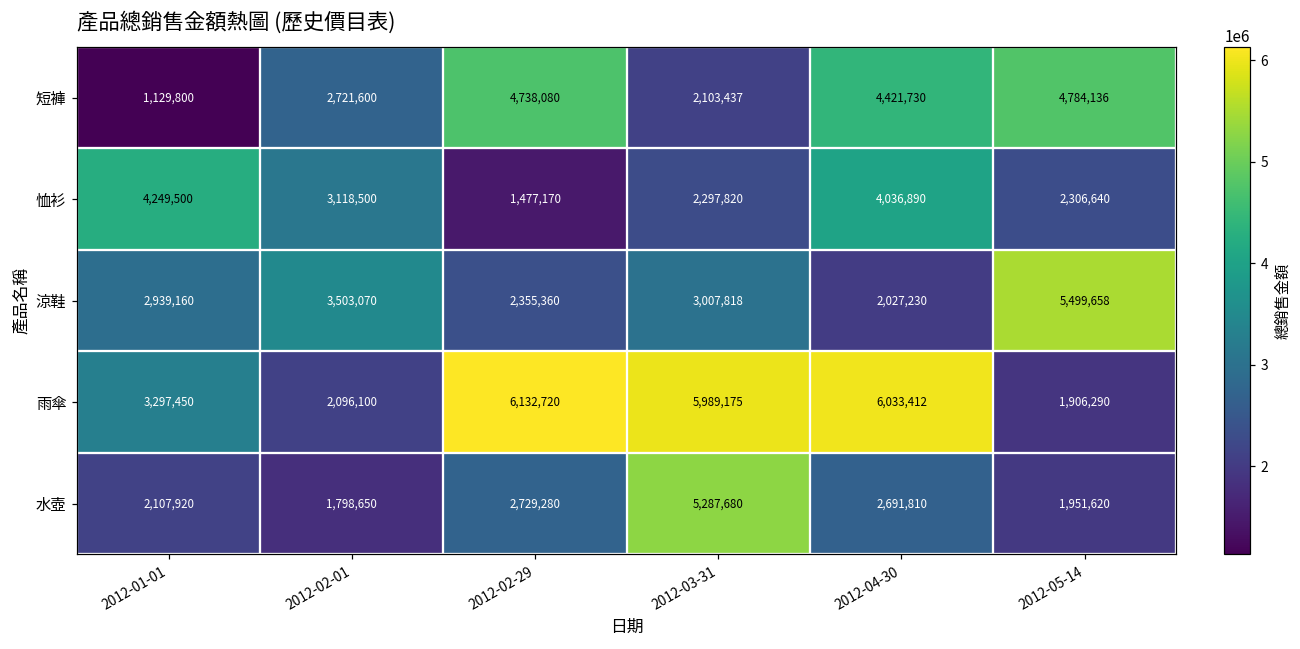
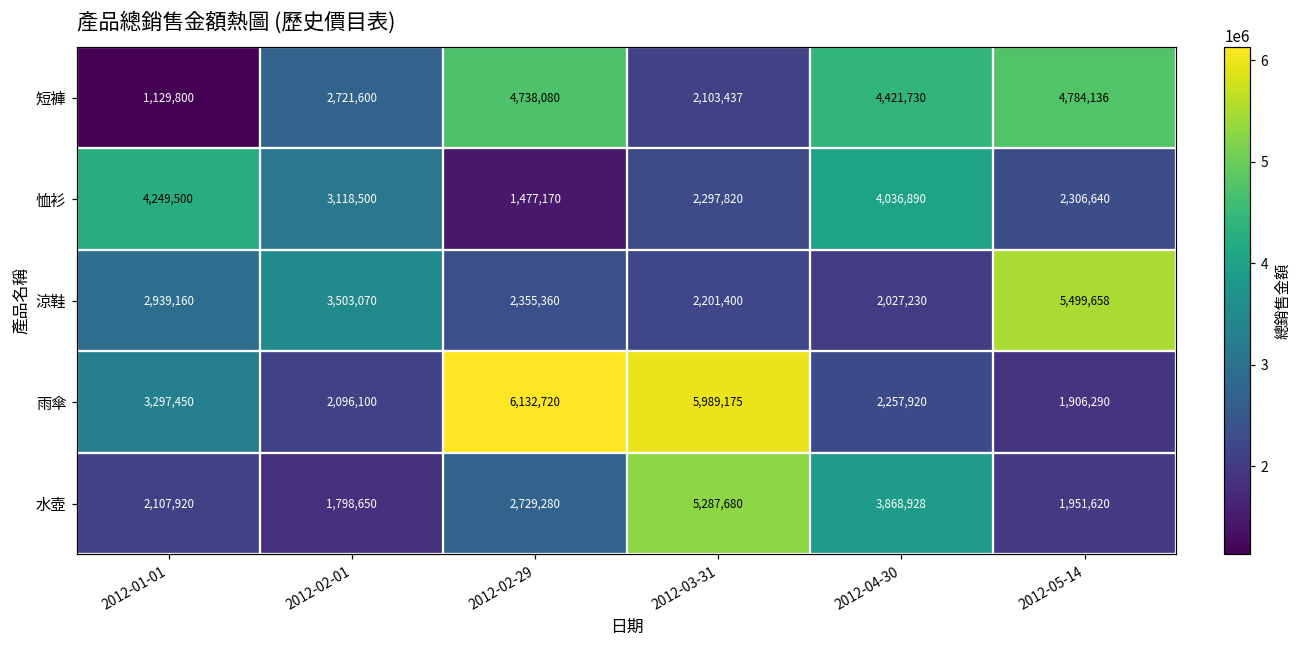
  {
    "短褲": {
      "2012-01-01": "1,129,800",
      "2012-02-01": "2,721,600",
      "2012-02-29": "4,738,080",
      "2012-03-31": "2,103,437",
      "2012-04-30": "4,421,730",
      "2012-05-14": "4,784,136"
    },
    "恤衫": {
      "2012-01-01": "4,249,500",
      "2012-02-01": "3,118,500",
      "2012-02-29": "1,477,170",
      "2012-03-31": "2,297,820",
      "2012-04-30": "4,036,890",
      "2012-05-14": "2,306,640"
    },
    "涼鞋": {
      "2012-01-01": "2,939,160",
      "2012-02-01": "3,503,070",
      "2012-02-29": "2,355,360",
-     "2012-03-31": "3,007,818",
+     "2012-03-31": "2,201,400",
      "2012-04-30": "2,027,230",
      "2012-05-14": "5,499,658"
    },
    "雨傘": {
      "2012-01-01": "3,297,450",
      "2012-02-01": "2,096,100",
      "2012-02-29": "6,132,720",
      "2012-03-31": "5,989,175",
-     "2012-04-30": "6,033,412",
+     "2012-04-30": "2,257,920",
      "2012-05-14": "1,906,290"
    },
    "水壺": {
      "2012-01-01": "2,107,920",
      "2012-02-01": "1,798,650",
      "2012-02-29": "2,729,280",
      "2012-03-31": "5,287,680",
-     "2012-04-30": "2,691,810",
+     "2012-04-30": "3,868,928",
      "2012-05-14": "1,951,620"
    }
  }
